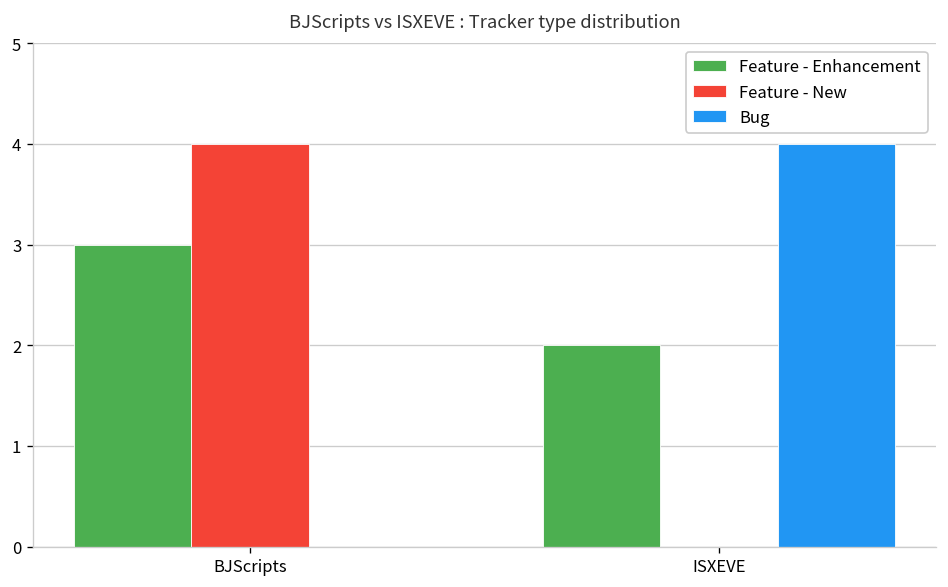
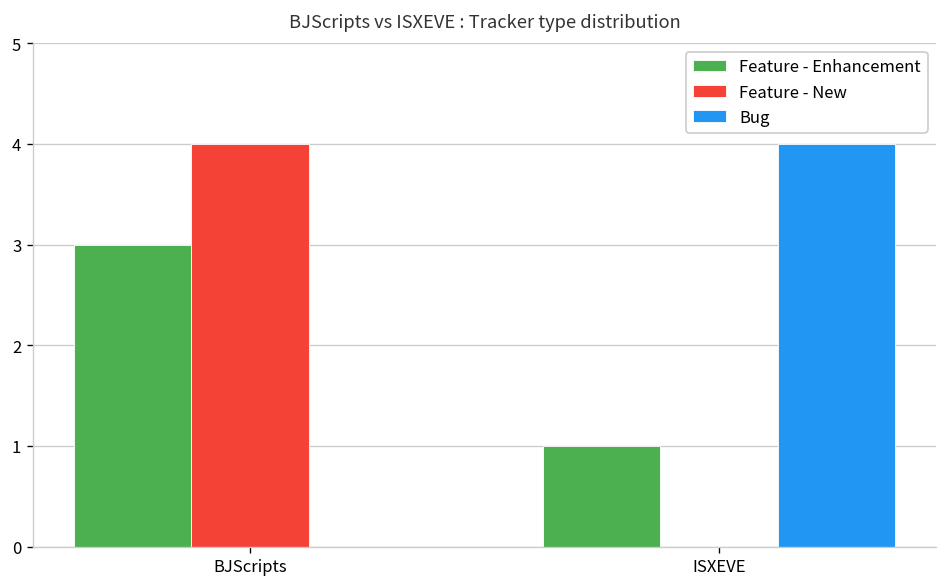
  {
    "Feature - Enhancement": {
      "BJScripts": 3,
-     "ISXEVE": 2
+     "ISXEVE": 1
    },
    "Feature - New": {
      "BJScripts": 4,
      "ISXEVE": 0
    },
    "Bug": {
      "BJScripts": 0,
      "ISXEVE": 4
    }
  }
